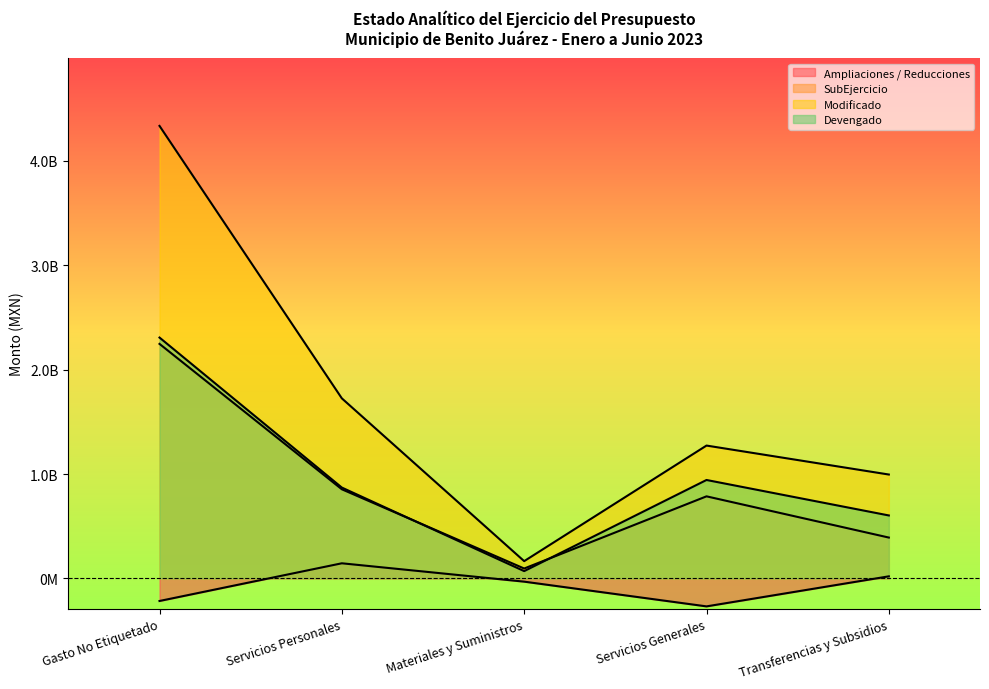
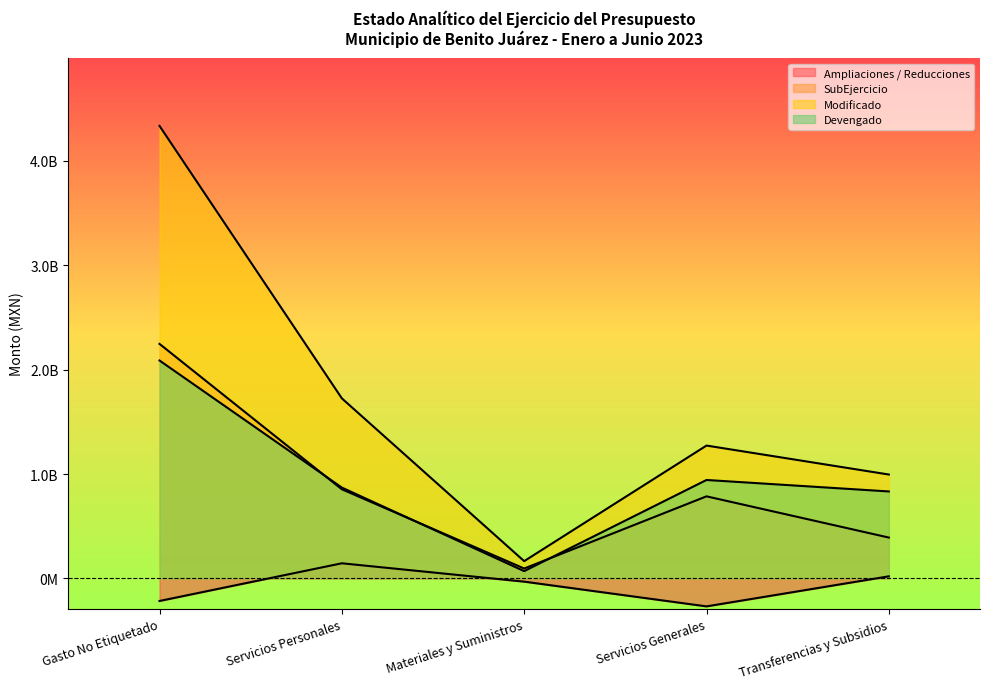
  {
    "Devengado": {
-     "Gasto No Etiquetado": 2310000000,
+     "Gasto No Etiquetado": 2090000000,
      "Materiales y Suministros": 70000000,
      "Servicios Generales": 940000000,
-     "Transferencias y Subsidios": 600000000
+     "Transferencias y Subsidios": 830000000
    }
  }
